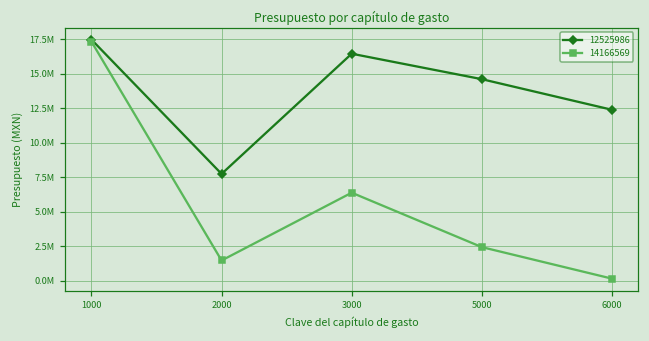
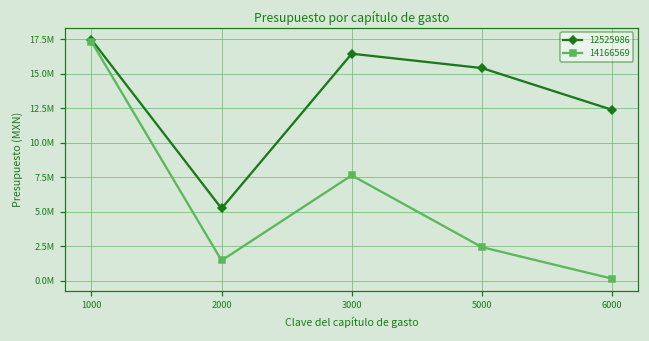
  {
    "12525986": {
-     "2000": 7700000,
+     "2000": 5200000,
      "3000": 16400000,
-     "5000": 14600000,
+     "5000": 15400000,
      "6000": 12400000
    },
    "14166569": {
      "2000": 1500000,
-     "3000": 6400000,
+     "3000": 7600000,
      "5000": 2400000,
      "6000": 200000
    }
  }
